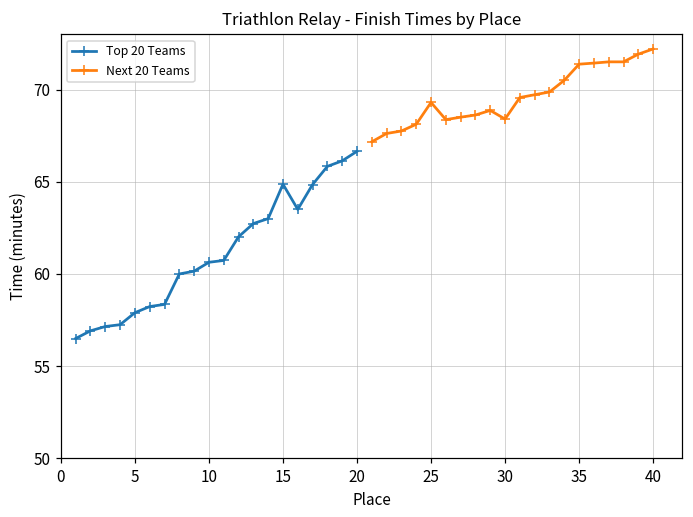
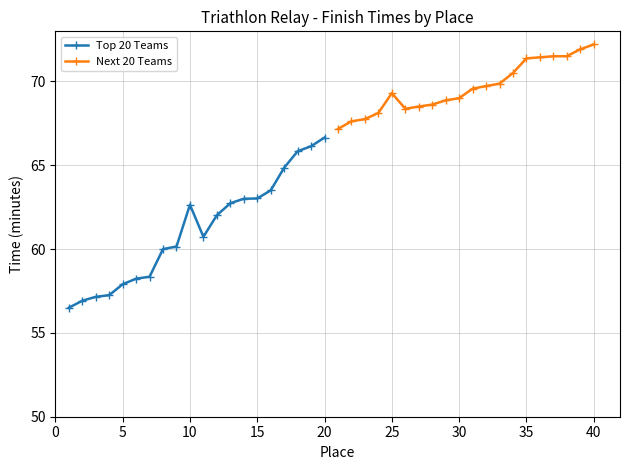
  {
    "Top 20 Teams": {
      "5": 57.9,
-     "10": 60.6,
-     "15": 64.9,
+     "10": 62.6,
+     "15": 63.0,
      "20": 66.7
    },
    "Next 20 Teams": {
      "25": 69.3,
-     "30": 68.4,
+     "30": 69.0,
      "35": 71.4,
      "40": 72.2
    }
  }
